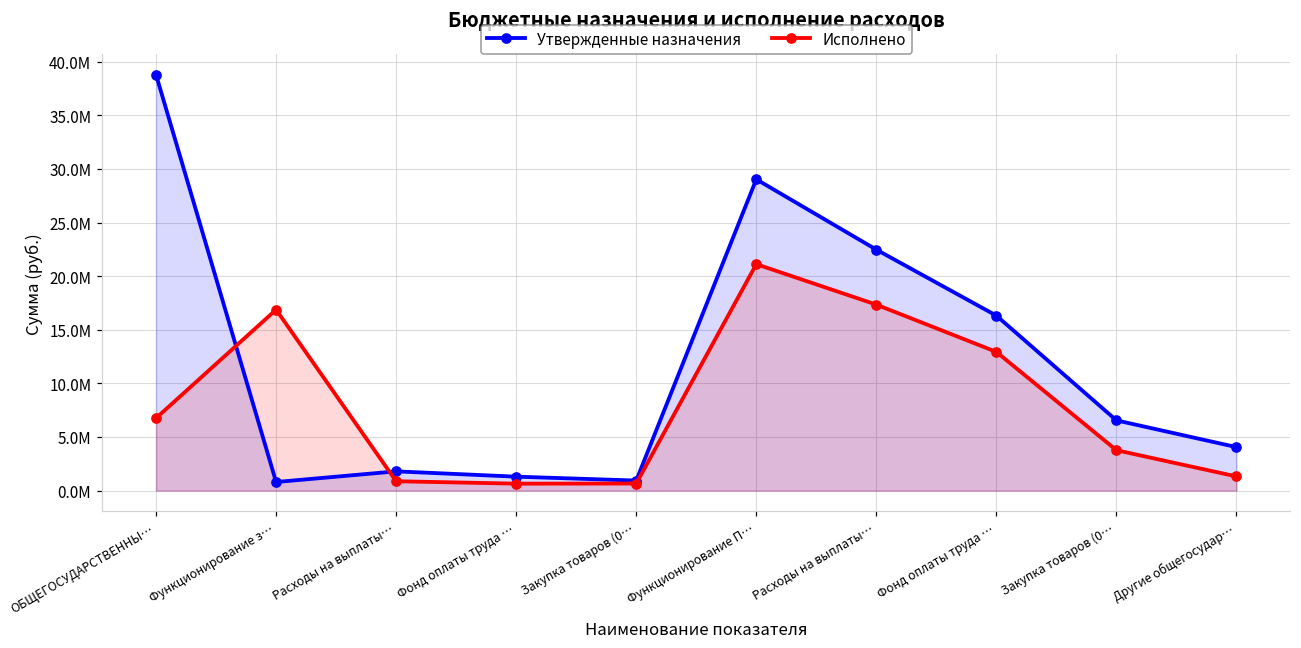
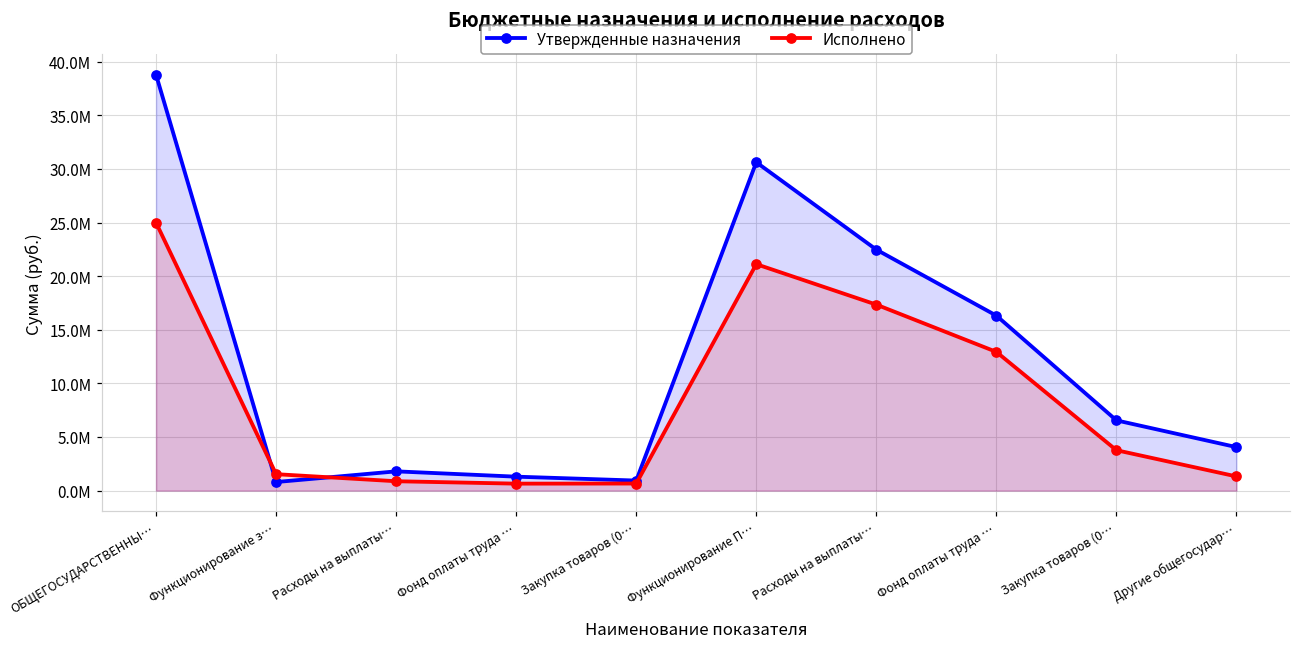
  {
    "Утвержденные назначения": {
      "ОБЩЕГОСУДАРСТВЕННЫ…": 39000000,
      "Функционирование з…": 1000000,
-     "Функционирование П…": 29000000,
+     "Функционирование П…": 31000000,
      "Другие общегосудар…": 4000000
    },
    "Исполнено": {
-     "ОБЩЕГОСУДАРСТВЕННЫ…": 7000000,
-     "Функционирование з…": 17000000,
+     "ОБЩЕГОСУДАРСТВЕННЫ…": 25000000,
+     "Функционирование з…": 2000000,
      "Функционирование П…": 21000000,
      "Другие общегосудар…": 1000000
    }
  }
